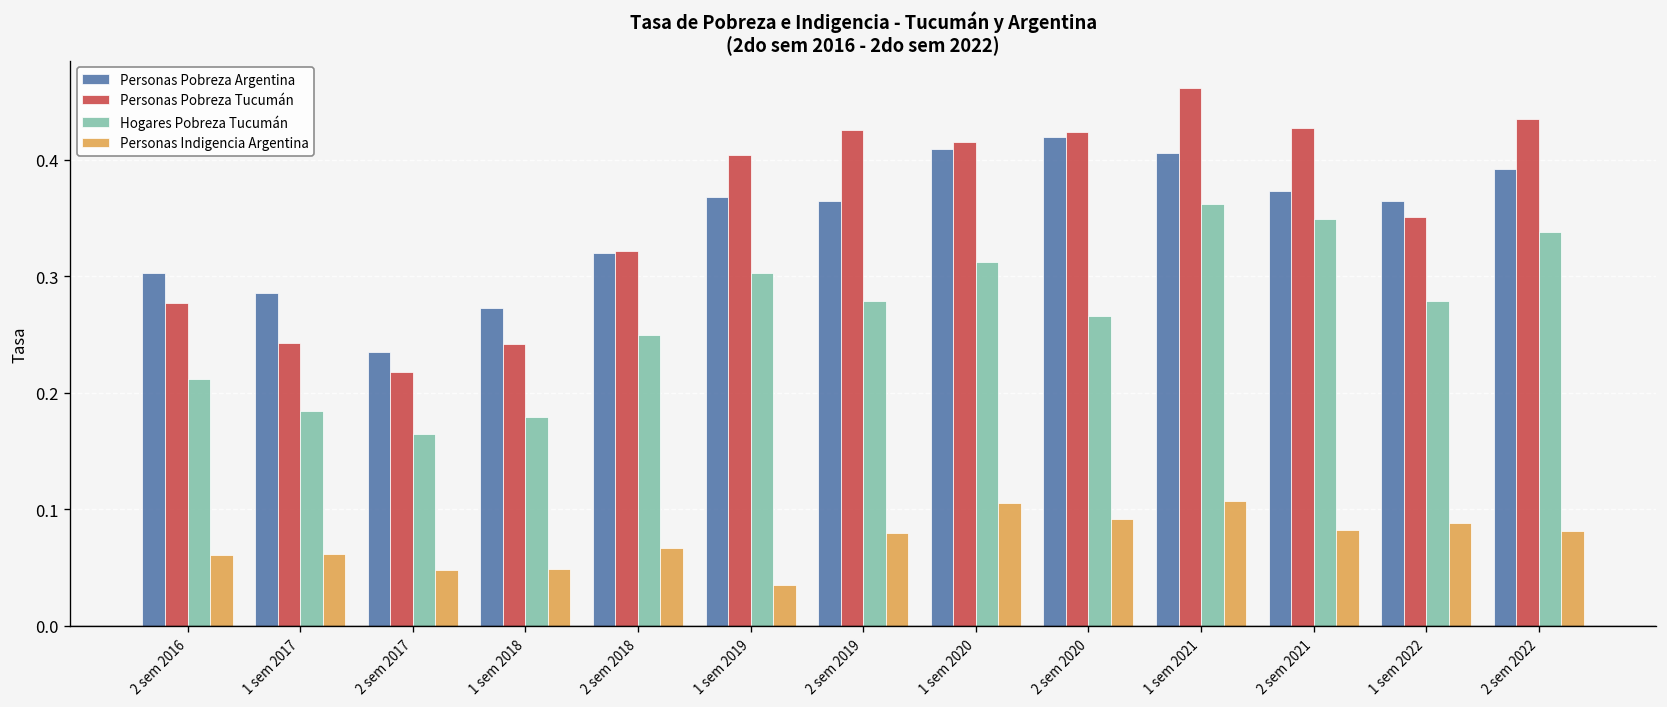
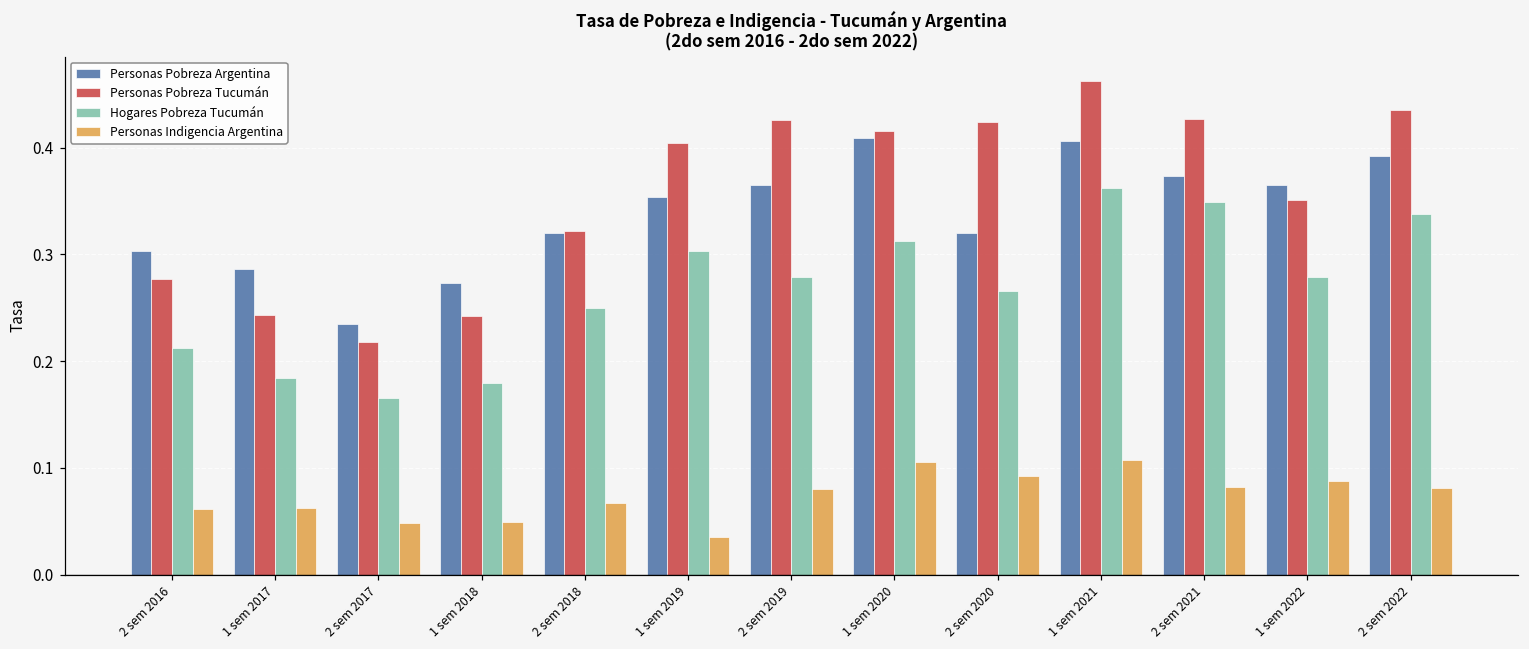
  {
    "Personas Pobreza Argentina": {
      "2 sem 2016": 0.30,
      "1 sem 2017": 0.29,
      "2 sem 2017": 0.24,
      "1 sem 2018": 0.27,
      "2 sem 2018": 0.32,
-     "1 sem 2019": 0.37,
+     "1 sem 2019": 0.35,
      "2 sem 2019": 0.37,
      "1 sem 2020": 0.41,
-     "2 sem 2020": 0.42,
+     "2 sem 2020": 0.32,
      "1 sem 2021": 0.41,
      "2 sem 2021": 0.37,
      "1 sem 2022": 0.37,
      "2 sem 2022": 0.39
    },
    "Personas Pobreza Tucumán": {
      "2 sem 2016": 0.28,
      "1 sem 2017": 0.24,
      "2 sem 2017": 0.22,
      "1 sem 2018": 0.24,
      "2 sem 2018": 0.32,
      "1 sem 2019": 0.40,
      "2 sem 2019": 0.43,
      "1 sem 2020": 0.42,
      "2 sem 2020": 0.42,
      "1 sem 2021": 0.46,
      "2 sem 2021": 0.43,
      "1 sem 2022": 0.35,
      "2 sem 2022": 0.44
    },
    "Hogares Pobreza Tucumán": {
      "2 sem 2016": 0.21,
      "1 sem 2017": 0.18,
      "2 sem 2017": 0.17,
      "1 sem 2018": 0.18,
      "2 sem 2018": 0.25,
      "1 sem 2019": 0.30,
      "2 sem 2019": 0.28,
      "1 sem 2020": 0.31,
      "2 sem 2020": 0.27,
      "1 sem 2021": 0.36,
      "2 sem 2021": 0.35,
      "1 sem 2022": 0.28,
      "2 sem 2022": 0.34
    },
    "Personas Indigencia Argentina": {
      "2 sem 2016": 0.06,
      "1 sem 2017": 0.06,
      "2 sem 2017": 0.05,
      "1 sem 2018": 0.05,
      "2 sem 2018": 0.07,
      "1 sem 2019": 0.04,
      "2 sem 2019": 0.08,
      "1 sem 2020": 0.11,
      "2 sem 2020": 0.09,
      "1 sem 2021": 0.11,
      "2 sem 2021": 0.08,
      "1 sem 2022": 0.09,
      "2 sem 2022": 0.08
    }
  }
